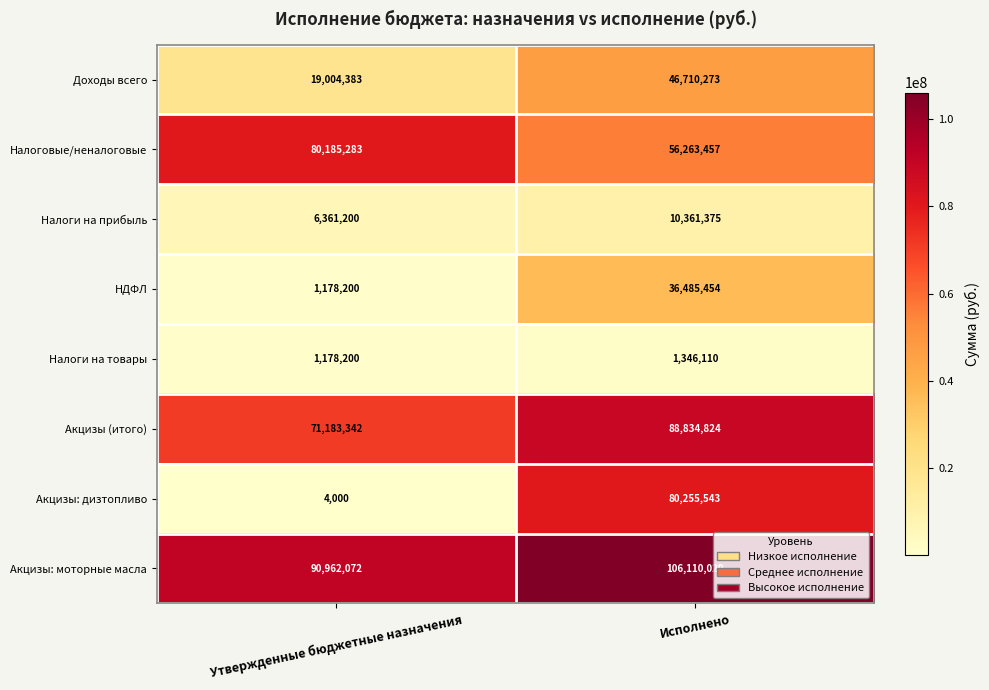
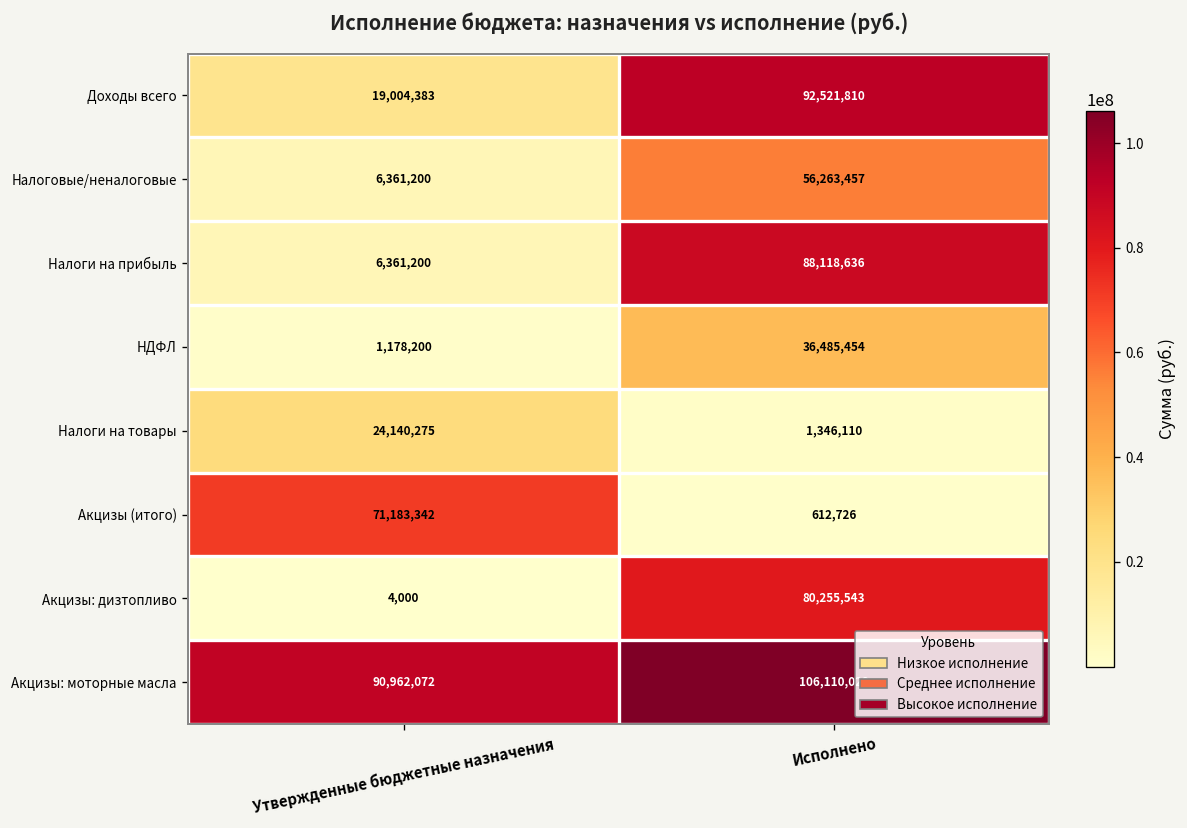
  {
    "Доходы всего": {
      "Утвержденные бюджетные назначения": "19,004,383",
-     "Исполнено": "46,710,273"
+     "Исполнено": "92,521,810"
    },
    "Налоговые/неналоговые": {
-     "Утвержденные бюджетные назначения": "80,185,283",
+     "Утвержденные бюджетные назначения": "6,361,200",
      "Исполнено": "56,263,457"
    },
    "Налоги на прибыль": {
      "Утвержденные бюджетные назначения": "6,361,200",
-     "Исполнено": "10,361,375"
+     "Исполнено": "88,118,636"
    },
    "НДФЛ": {
      "Утвержденные бюджетные назначения": "1,178,200",
      "Исполнено": "36,485,454"
    },
    "Налоги на товары": {
-     "Утвержденные бюджетные назначения": "1,178,200",
+     "Утвержденные бюджетные назначения": "24,140,275",
      "Исполнено": "1,346,110"
    },
    "Акцизы (итого)": {
      "Утвержденные бюджетные назначения": "71,183,342",
-     "Исполнено": "88,834,824"
+     "Исполнено": "612,726"
    },
    "Акцизы: дизтопливо": {
      "Утвержденные бюджетные назначения": "4,000",
      "Исполнено": "80,255,543"
    },
    "Акцизы: моторные масла": {
      "Утвержденные бюджетные назначения": "90,962,072"
    }
  }
